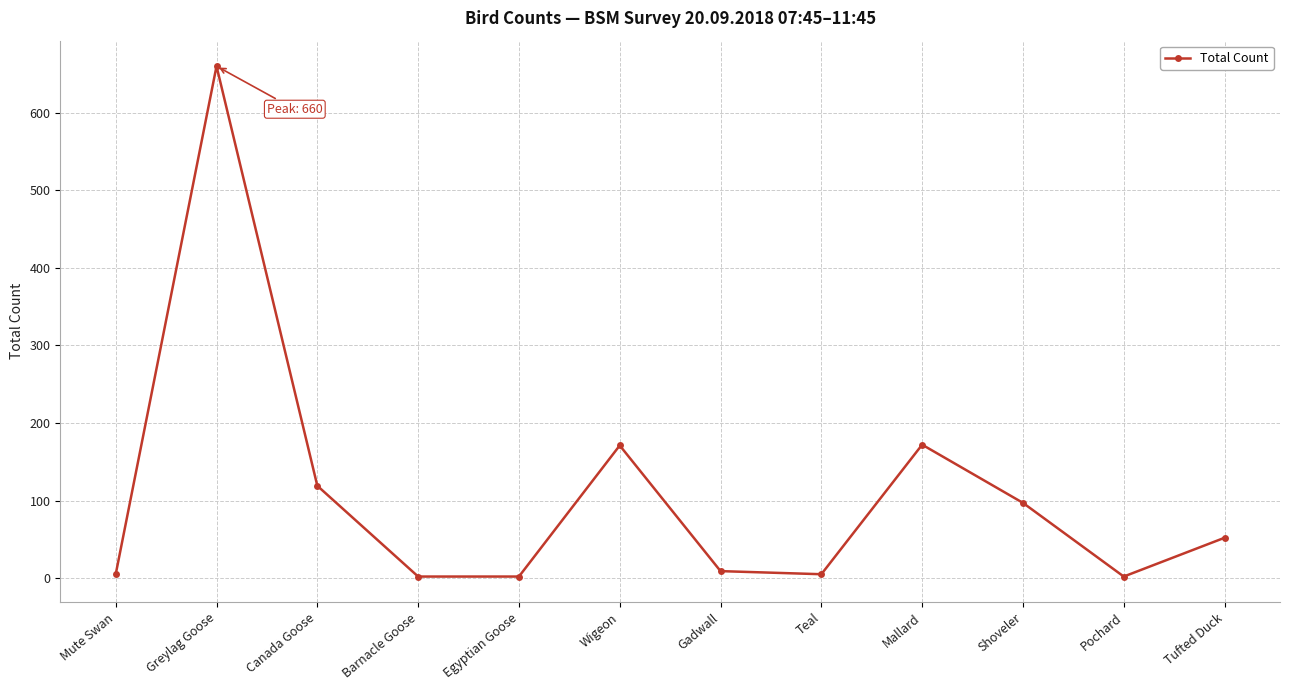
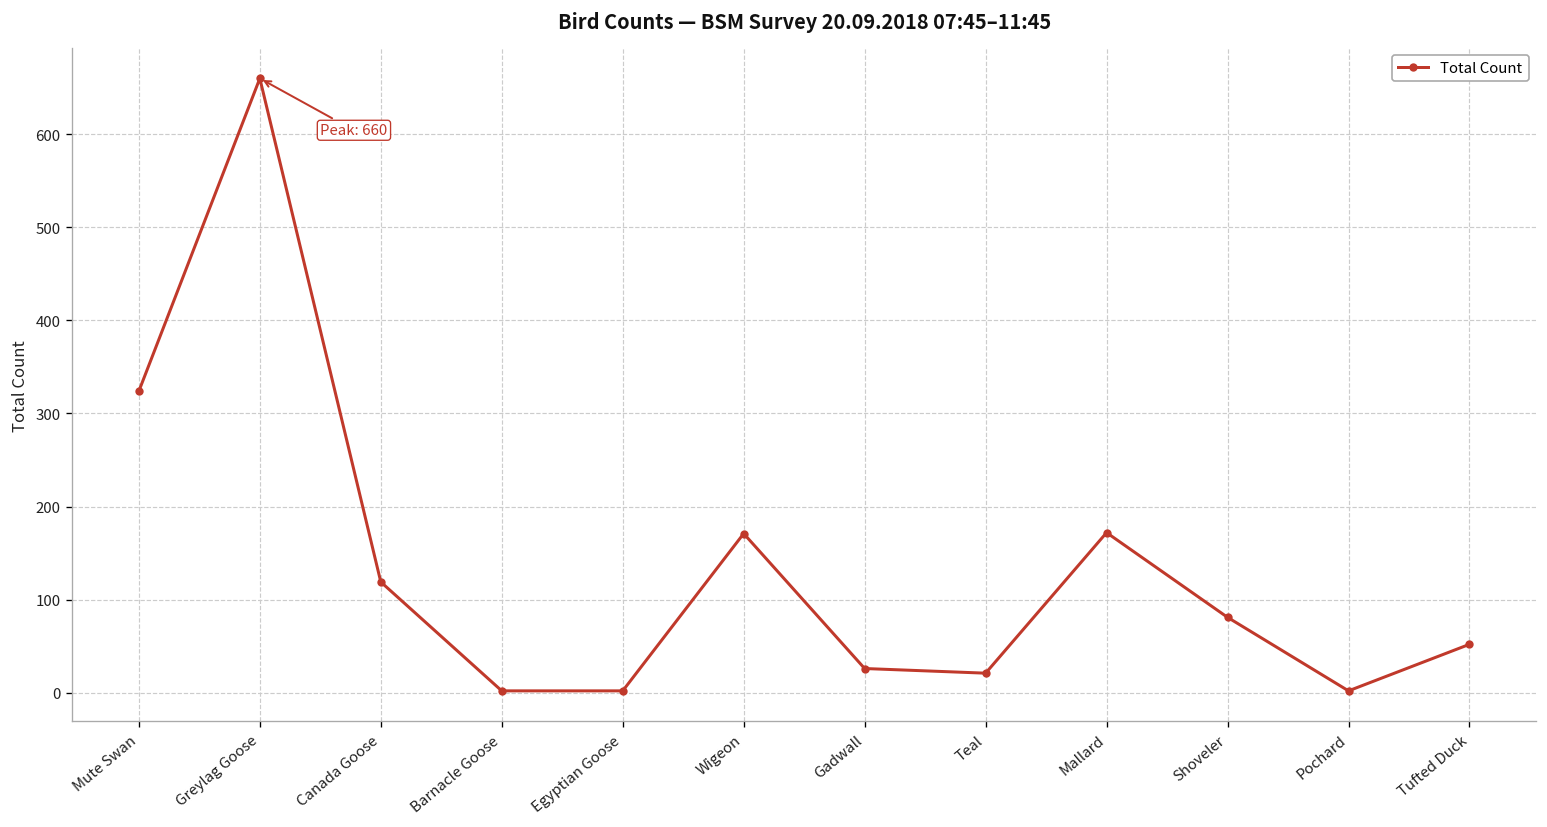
  {
-   "Mute Swan": 10,
+   "Mute Swan": 320,
    "Canada Goose": 120,
    "Barnacle Goose": 0,
    "Egyptian Goose": 0,
    "Wigeon": 170,
-   "Gadwall": 10,
-   "Teal": 10,
+   "Gadwall": 30,
+   "Teal": 20,
    "Mallard": 170,
-   "Shoveler": 100,
+   "Shoveler": 80,
    "Pochard": 0,
    "Tufted Duck": 50
  }
